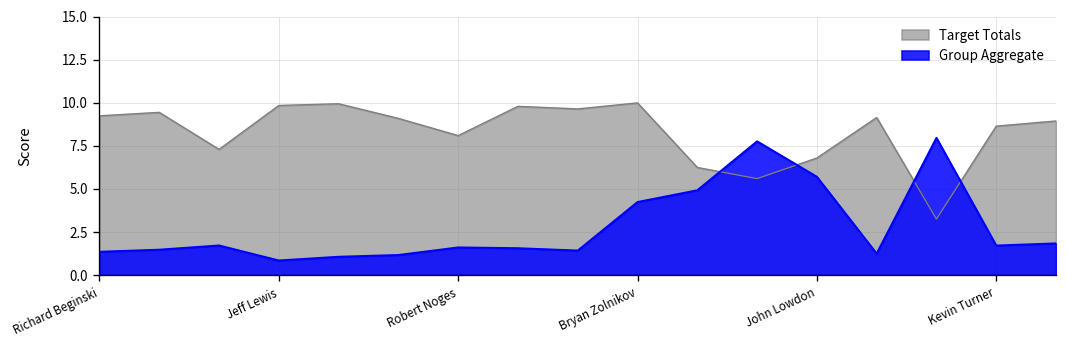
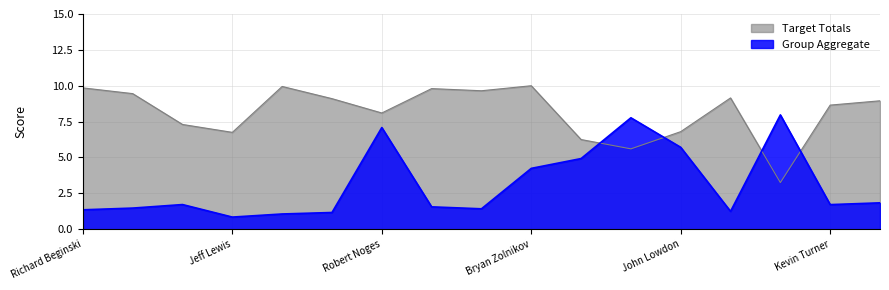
  {
    "Target Totals": {
-     "Richard Beginski": 9.3,
-     "Jeff Lewis": 9.9,
+     "Richard Beginski": 9.9,
+     "Jeff Lewis": 6.8,
      "Robert Noges": 8.1,
      "Bryan Zolnikov": 10.0,
      "John Lowdon": 6.8,
      "Kevin Turner": 8.7
    },
    "Group Aggregate": {
      "Richard Beginski": 1.4,
      "Jeff Lewis": 0.8,
-     "Robert Noges": 1.6,
+     "Robert Noges": 7.1,
      "Bryan Zolnikov": 4.2,
      "John Lowdon": 5.7,
      "Kevin Turner": 1.7
    }
  }
